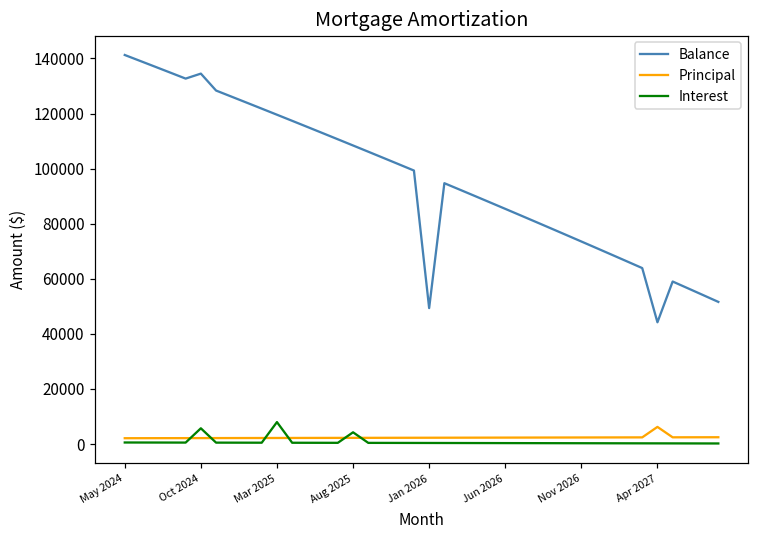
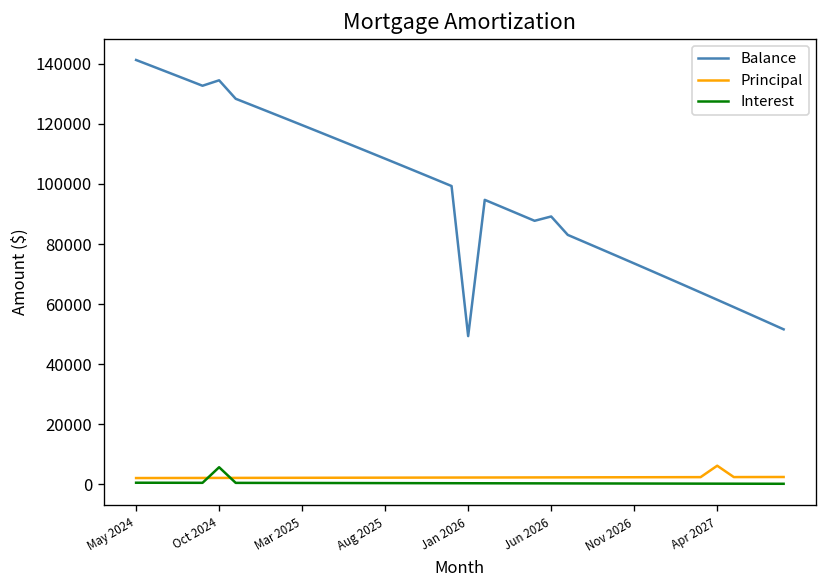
  {
    "Balance": {
      "May 2024": 141000,
      "Oct 2024": 134000,
      "Mar 2025": 120000,
      "Aug 2025": 108000,
      "Jan 2026": 49000,
-     "Jun 2026": 85000,
+     "Jun 2026": 89000,
      "Nov 2026": 74000,
-     "Apr 2027": 44000
+     "Apr 2027": 61000
    },
    "Principal": {
      "May 2024": 2000,
      "Oct 2024": 2000,
      "Mar 2025": 2000,
      "Aug 2025": 2000,
      "Jan 2026": 2000,
      "Jun 2026": 2000,
      "Nov 2026": 2000,
      "Apr 2027": 6000
    },
    "Interest": {
      "May 2024": 1000,
      "Oct 2024": 6000,
-     "Mar 2025": 8000,
-     "Aug 2025": 4000,
+     "Mar 2025": 0,
+     "Aug 2025": 0,
      "Jan 2026": 0,
      "Jun 2026": 0,
      "Nov 2026": 0,
      "Apr 2027": 0
    }
  }
